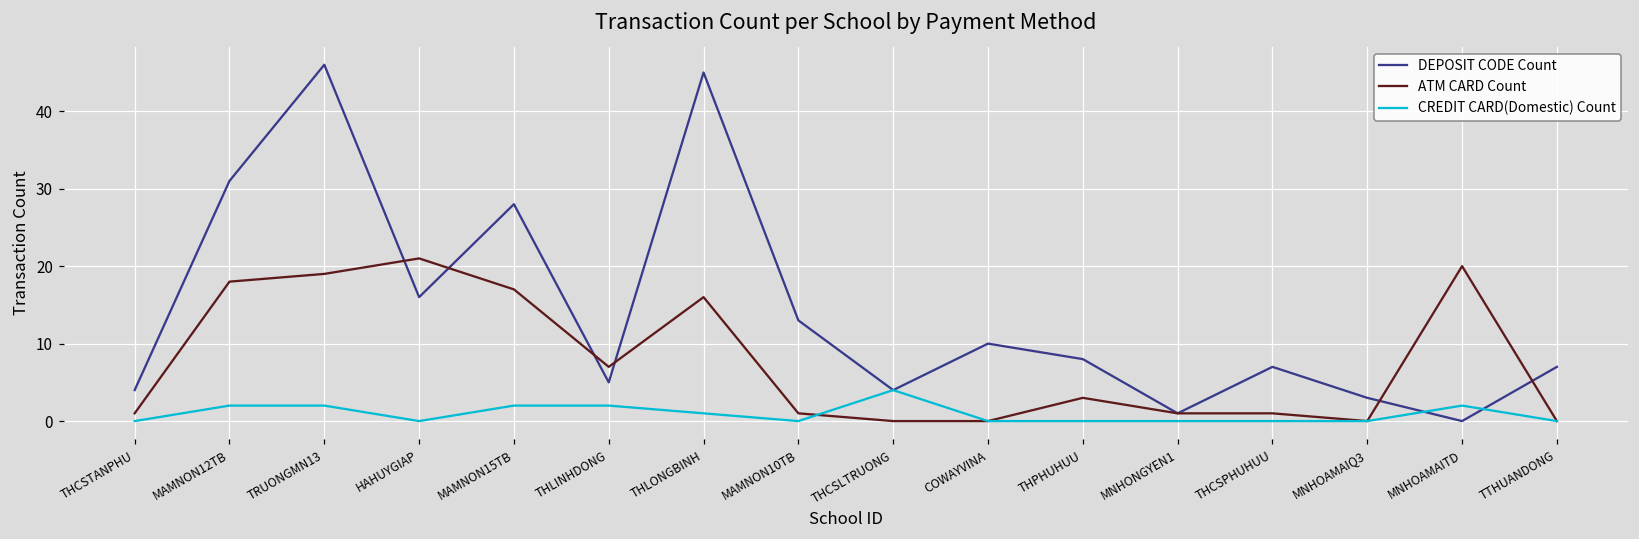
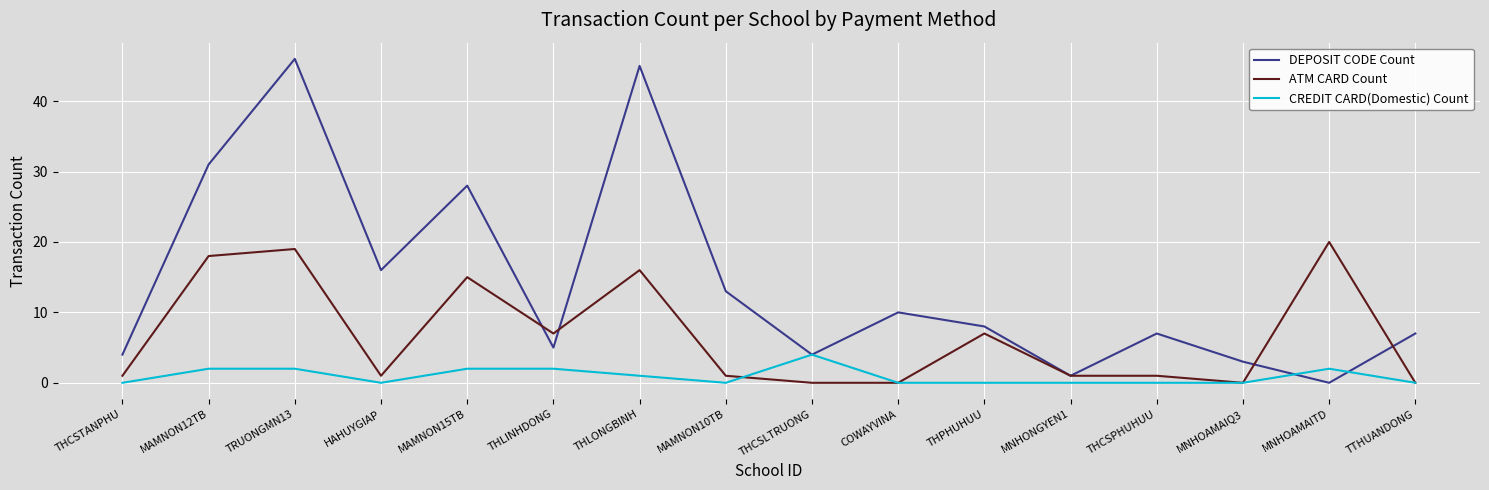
  {
    "DEPOSIT CODE Count": {
      "THCSTANPHU": 4,
      "MAMNON12TB": 31,
      "TRUONGMN13": 46,
      "HAHUYGIAP": 16,
      "MAMNON15TB": 28,
      "THLINHDONG": 5,
      "THLONGBINH": 45,
      "MAMNON10TB": 13,
      "COWAYVINA": 10,
      "THPHUHUU": 8,
      "THCSPHUHUU": 7,
      "MNHOAMAIQ3": 3,
      "MNHOAMAITD": 0,
      "TTHUANDONG": 7
    },
    "ATM CARD Count": {
      "THCSTANPHU": 1,
      "MAMNON12TB": 18,
      "TRUONGMN13": 19,
-     "HAHUYGIAP": 21,
-     "MAMNON15TB": 17,
+     "HAHUYGIAP": 1,
+     "MAMNON15TB": 15,
      "THLINHDONG": 7,
      "THLONGBINH": 16,
      "MAMNON10TB": 1,
      "THCSLTRUONG": 0,
-     "THPHUHUU": 3,
+     "THPHUHUU": 7,
      "THCSPHUHUU": 1,
      "MNHOAMAITD": 20
    },
    "CREDIT CARD(Domestic) Count": {
      "THCSTANPHU": 0,
      "MAMNON12TB": 2,
      "TRUONGMN13": 2,
      "HAHUYGIAP": 0,
      "MAMNON15TB": 2,
      "THLINHDONG": 2,
      "THLONGBINH": 1,
      "MAMNON10TB": 0,
      "THPHUHUU": 0,
      "MNHONGYEN1": 0,
      "THCSPHUHUU": 0,
      "MNHOAMAITD": 2
    }
  }
